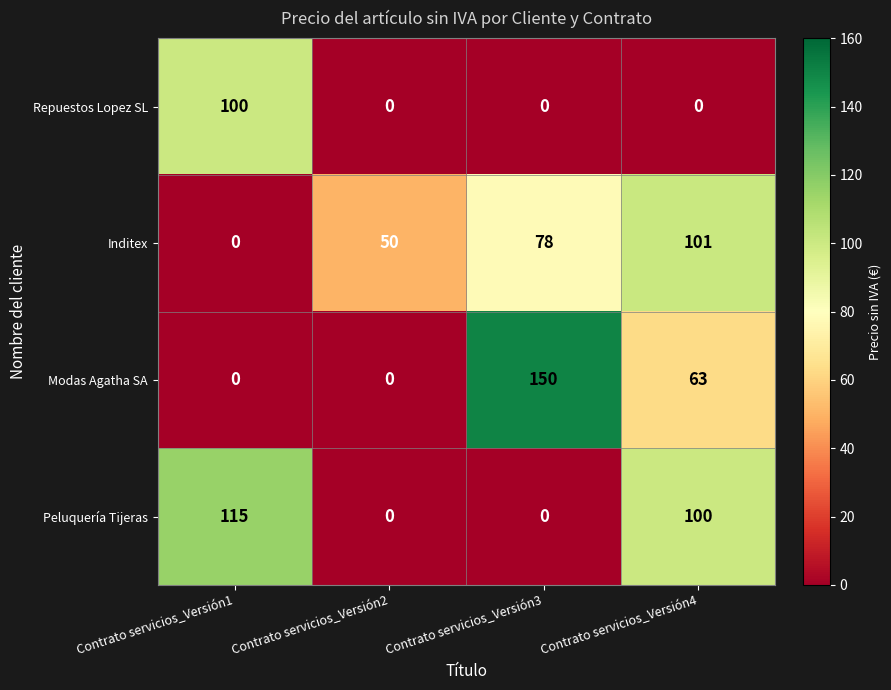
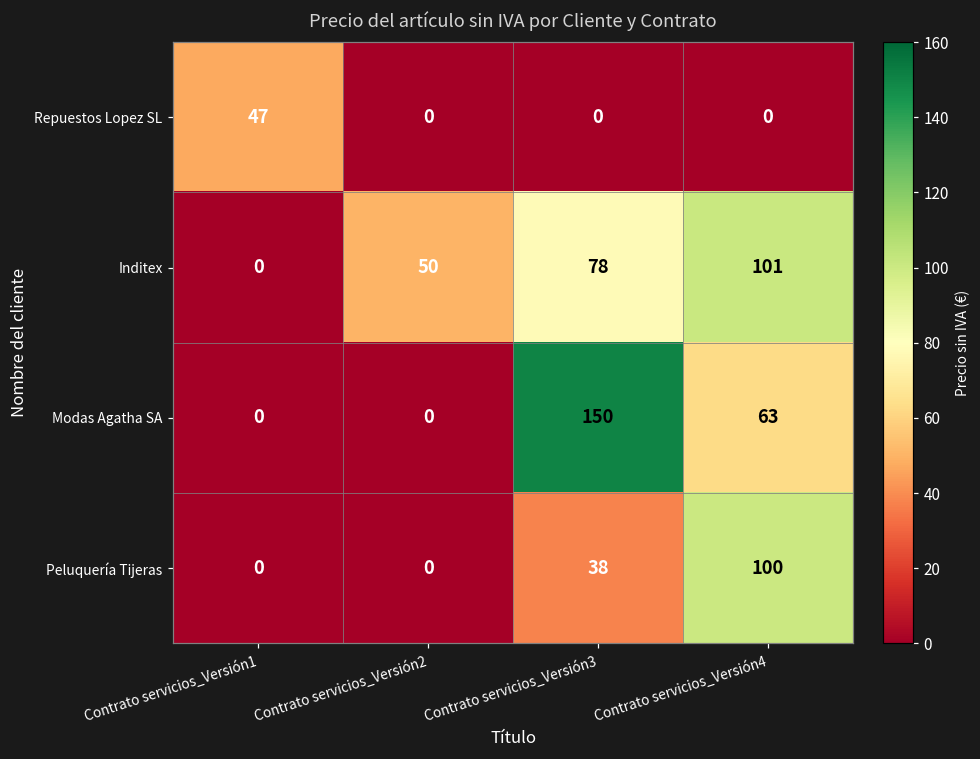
  {
    "Repuestos Lopez SL": {
-     "Contrato servicios_Versión1": 100,
+     "Contrato servicios_Versión1": 47,
      "Contrato servicios_Versión2": 0,
      "Contrato servicios_Versión3": 0,
      "Contrato servicios_Versión4": 0
    },
    "Inditex": {
      "Contrato servicios_Versión1": 0,
      "Contrato servicios_Versión2": 50,
      "Contrato servicios_Versión3": 78,
      "Contrato servicios_Versión4": 101
    },
    "Modas Agatha SA": {
      "Contrato servicios_Versión1": 0,
      "Contrato servicios_Versión2": 0,
      "Contrato servicios_Versión3": 150,
      "Contrato servicios_Versión4": 63
    },
    "Peluquería Tijeras": {
-     "Contrato servicios_Versión1": 115,
+     "Contrato servicios_Versión1": 0,
      "Contrato servicios_Versión2": 0,
-     "Contrato servicios_Versión3": 0,
+     "Contrato servicios_Versión3": 38,
      "Contrato servicios_Versión4": 100
    }
  }
